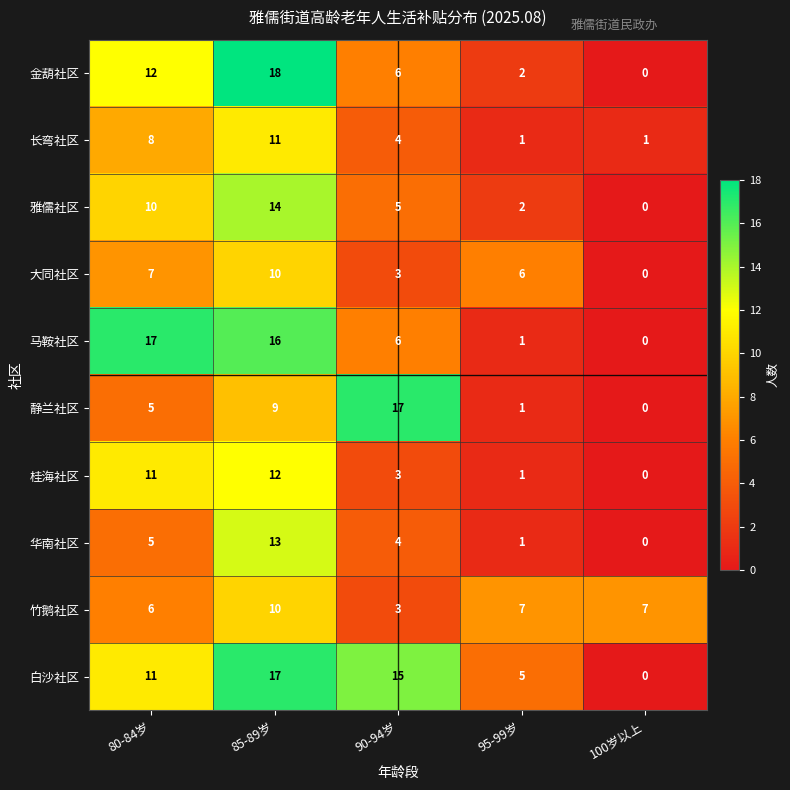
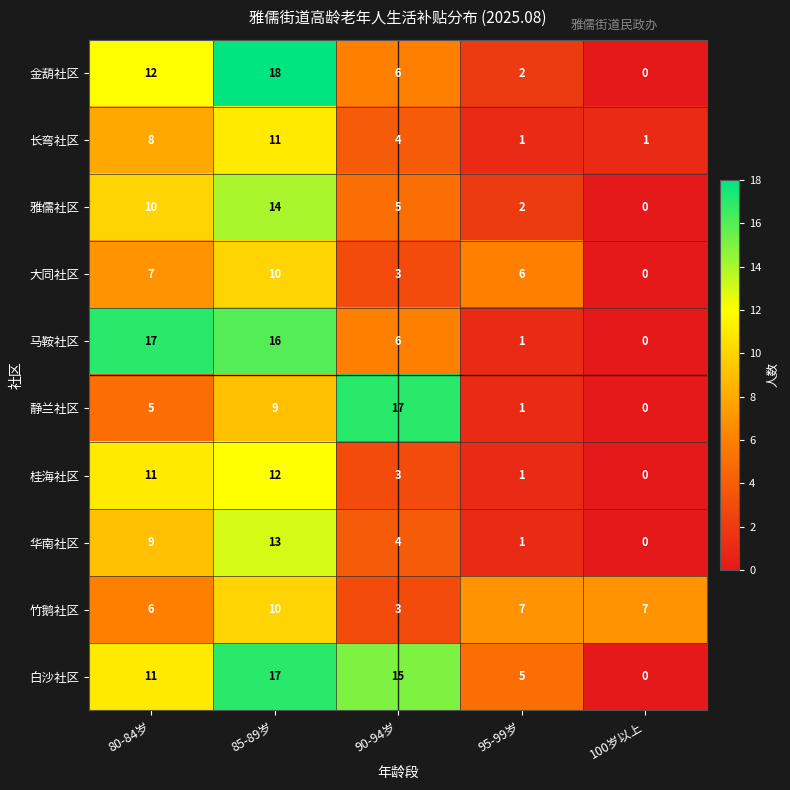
  {
    "金葫社区": {
      "80-84岁": 12,
      "85-89岁": 18,
      "90-94岁": 6,
      "95-99岁": 2,
      "100岁以上": 0
    },
    "长弯社区": {
      "80-84岁": 8,
      "85-89岁": 11,
      "90-94岁": 4,
      "95-99岁": 1,
      "100岁以上": 1
    },
    "雅儒社区": {
      "80-84岁": 10,
      "85-89岁": 14,
      "90-94岁": 5,
      "95-99岁": 2,
      "100岁以上": 0
    },
    "大同社区": {
      "80-84岁": 7,
      "85-89岁": 10,
      "90-94岁": 3,
      "95-99岁": 6,
      "100岁以上": 0
    },
    "马鞍社区": {
      "80-84岁": 17,
      "85-89岁": 16,
      "90-94岁": 6,
      "95-99岁": 1,
      "100岁以上": 0
    },
    "静兰社区": {
      "80-84岁": 5,
      "85-89岁": 9,
      "90-94岁": 17,
      "95-99岁": 1,
      "100岁以上": 0
    },
    "桂海社区": {
      "80-84岁": 11,
      "85-89岁": 12,
      "90-94岁": 3,
      "95-99岁": 1,
      "100岁以上": 0
    },
    "华南社区": {
-     "80-84岁": 5,
+     "80-84岁": 9,
      "85-89岁": 13,
      "90-94岁": 4,
      "95-99岁": 1,
      "100岁以上": 0
    },
    "竹鹅社区": {
      "80-84岁": 6,
      "85-89岁": 10,
      "90-94岁": 3,
      "95-99岁": 7,
      "100岁以上": 7
    },
    "白沙社区": {
      "80-84岁": 11,
      "85-89岁": 17,
      "90-94岁": 15,
      "95-99岁": 5,
      "100岁以上": 0
    }
  }
